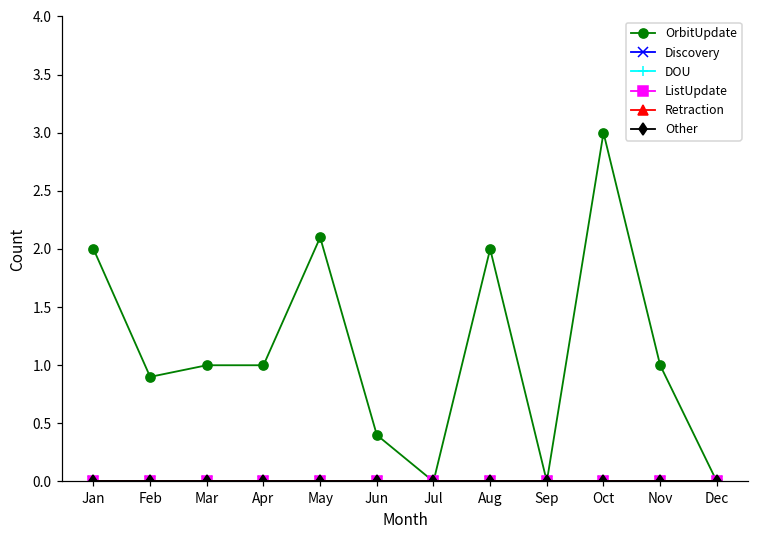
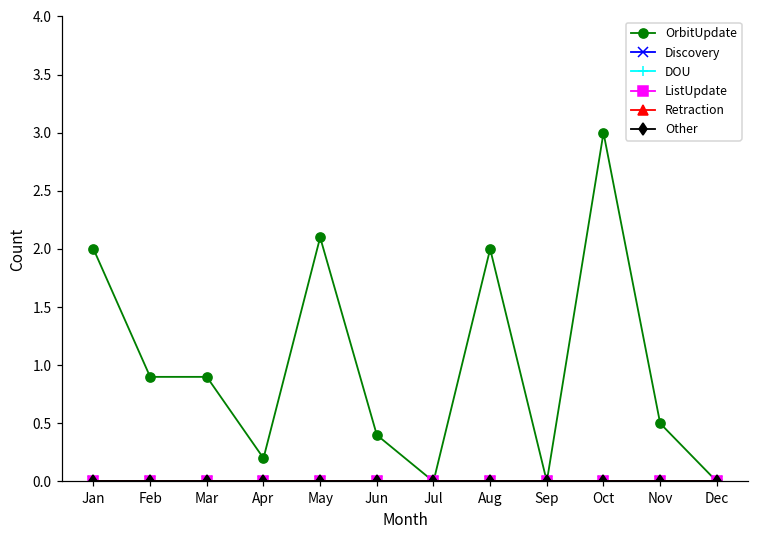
  {
    "OrbitUpdate": {
      "Jan": 2.0,
      "Feb": 0.9,
-     "Mar": 1.0,
-     "Apr": 1.0,
+     "Mar": 0.9,
+     "Apr": 0.2,
      "May": 2.1,
      "Jun": 0.4,
      "Aug": 2.0,
      "Oct": 3.0,
-     "Nov": 1.0
+     "Nov": 0.5
    },
    "Other": {
      "Jan": 0.0,
      "Feb": 0.0,
      "Mar": 0.0,
      "Apr": 0.0,
      "May": 0.0,
      "Jun": 0.0,
      "Aug": 0.0,
      "Oct": 0.0,
      "Nov": 0.0
    }
  }
